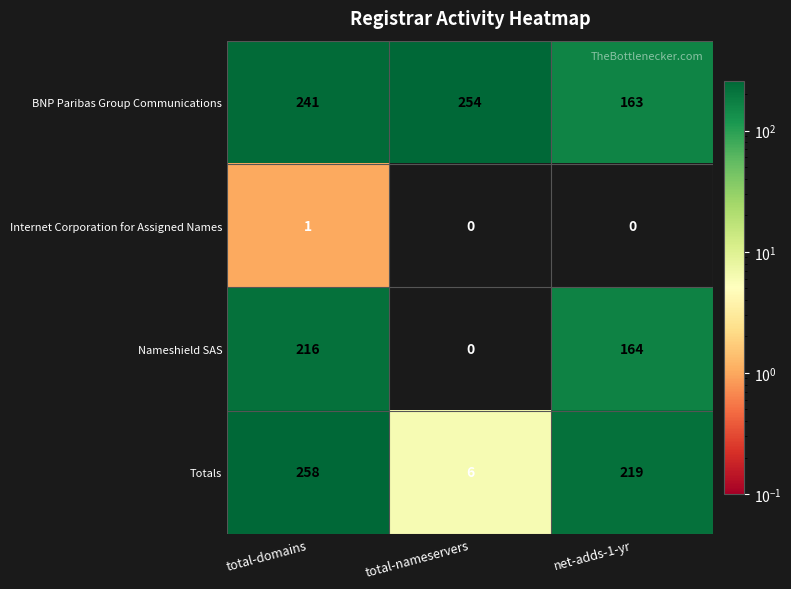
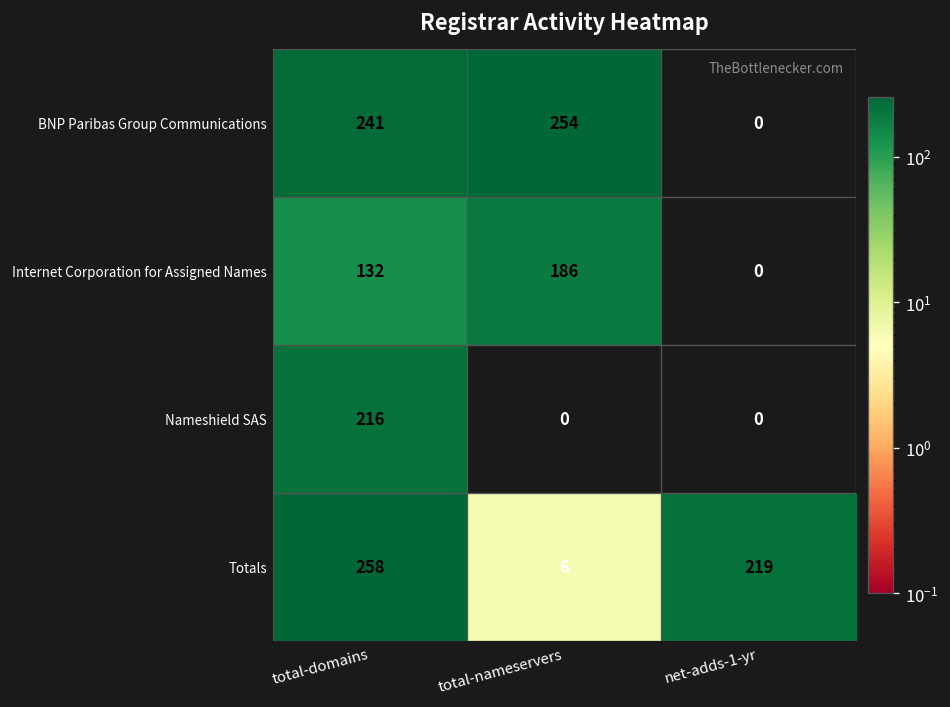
  {
    "BNP Paribas Group Communications": {
      "total-domains": 241,
      "total-nameservers": 254,
-     "net-adds-1-yr": 163
+     "net-adds-1-yr": 0
    },
    "Internet Corporation for Assigned Names": {
-     "total-domains": 1,
-     "total-nameservers": 0,
+     "total-domains": 132,
+     "total-nameservers": 186,
      "net-adds-1-yr": 0
    },
    "Nameshield SAS": {
      "total-domains": 216,
      "total-nameservers": 0,
-     "net-adds-1-yr": 164
+     "net-adds-1-yr": 0
    },
    "Totals": {
      "total-domains": 258,
      "total-nameservers": 6,
      "net-adds-1-yr": 219
    }
  }
